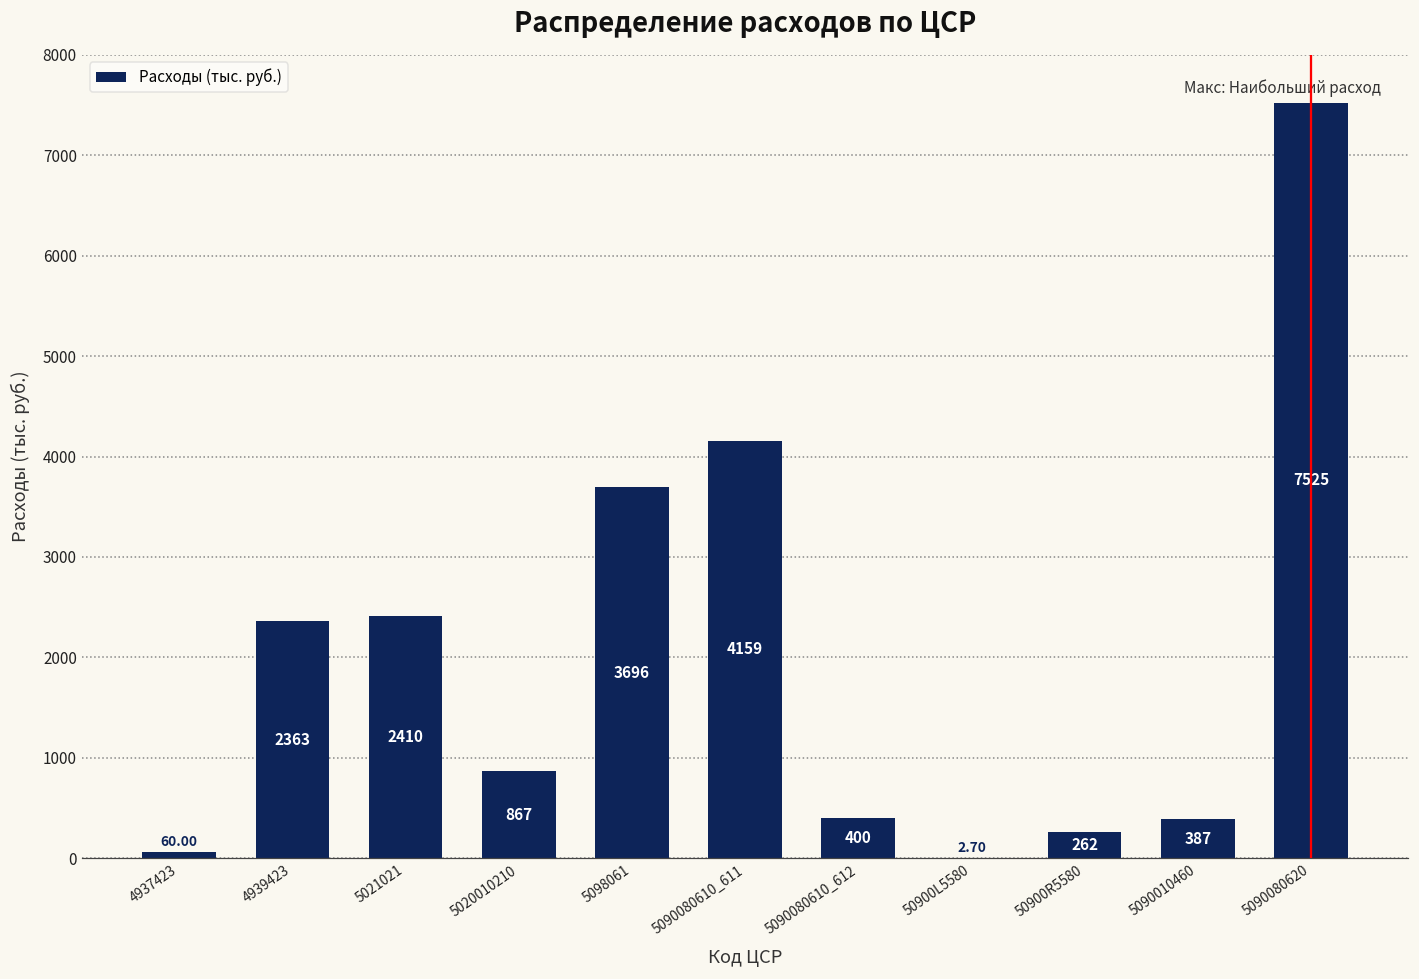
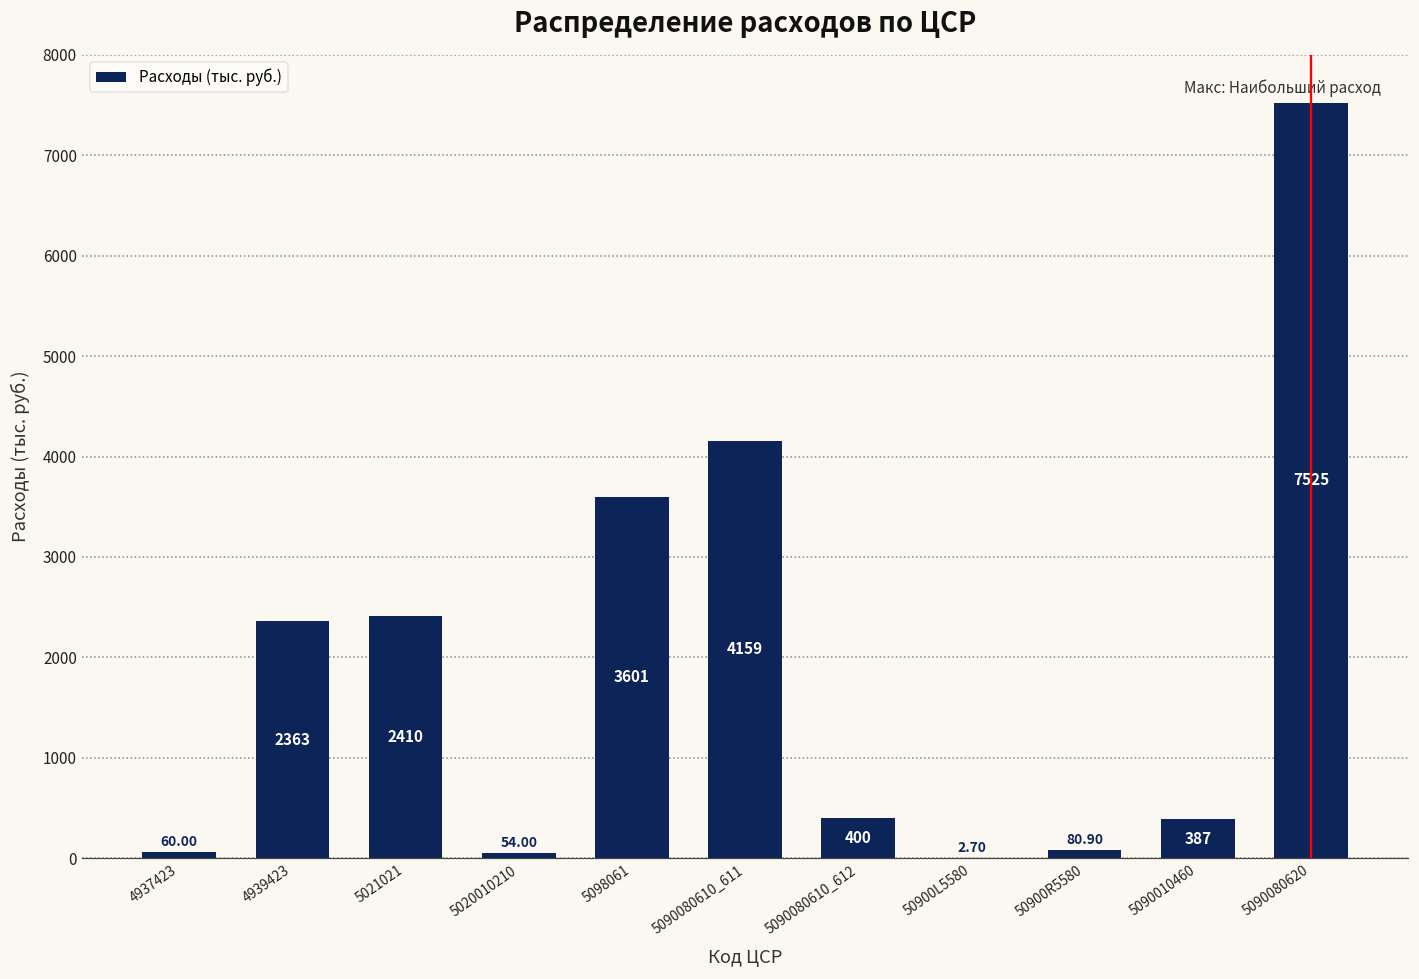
  {
    "4937423": 60.00,
    "4939423": 2363,
    "5021021": 2410,
-   "5020010210": 867,
-   "5098061": 3696,
+   "5020010210": 54.00,
+   "5098061": 3601,
    "5090080610_611": 4159,
    "5090080610_612": 400,
    "50900L5580": 2.70,
-   "50900R5580": 262,
+   "50900R5580": 80.90,
    "5090010460": 387,
    "5090080620": 7525
  }
